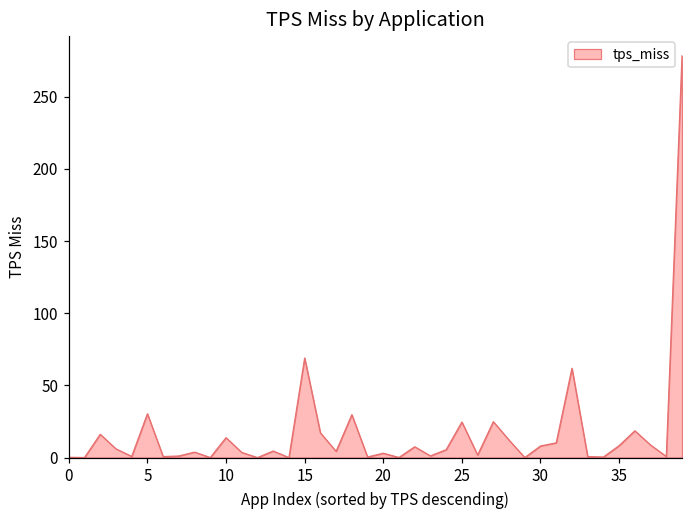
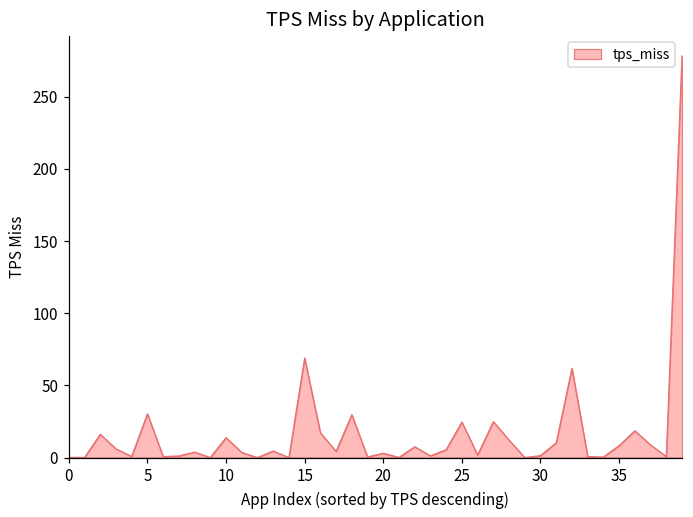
  {
    "0": 0,
    "5": 30,
    "10": 14,
    "15": 69,
    "20": 3,
    "25": 25,
-   "30": 8,
+   "30": 1,
    "35": 8
  }
